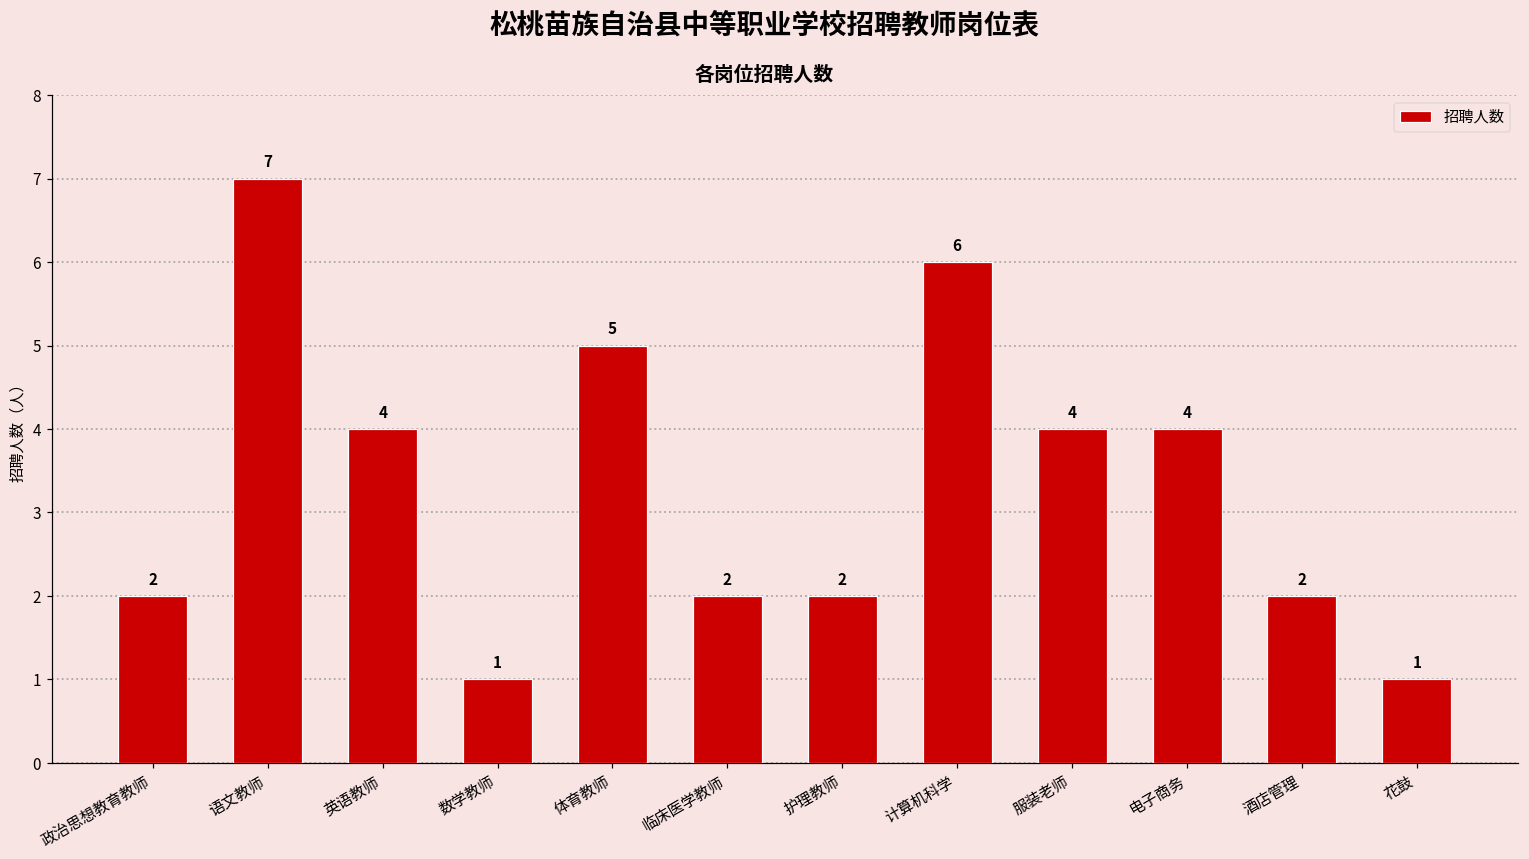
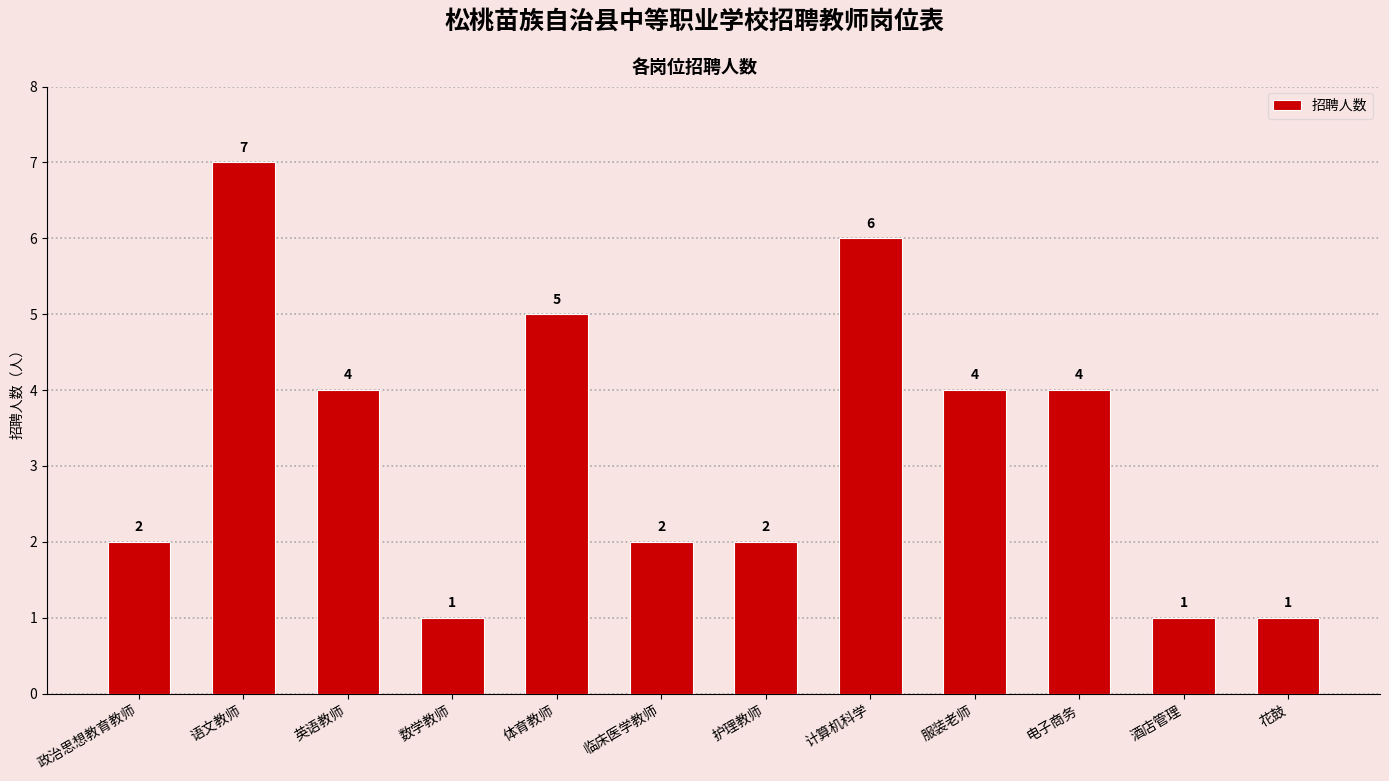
  {
    "政治思想教育教师": 2,
    "语文教师": 7,
    "英语教师": 4,
    "数学教师": 1,
    "体育教师": 5,
    "临床医学教师": 2,
    "护理教师": 2,
    "计算机科学": 6,
    "服装老师": 4,
    "电子商务": 4,
-   "酒店管理": 2,
+   "酒店管理": 1,
    "花鼓": 1
  }
